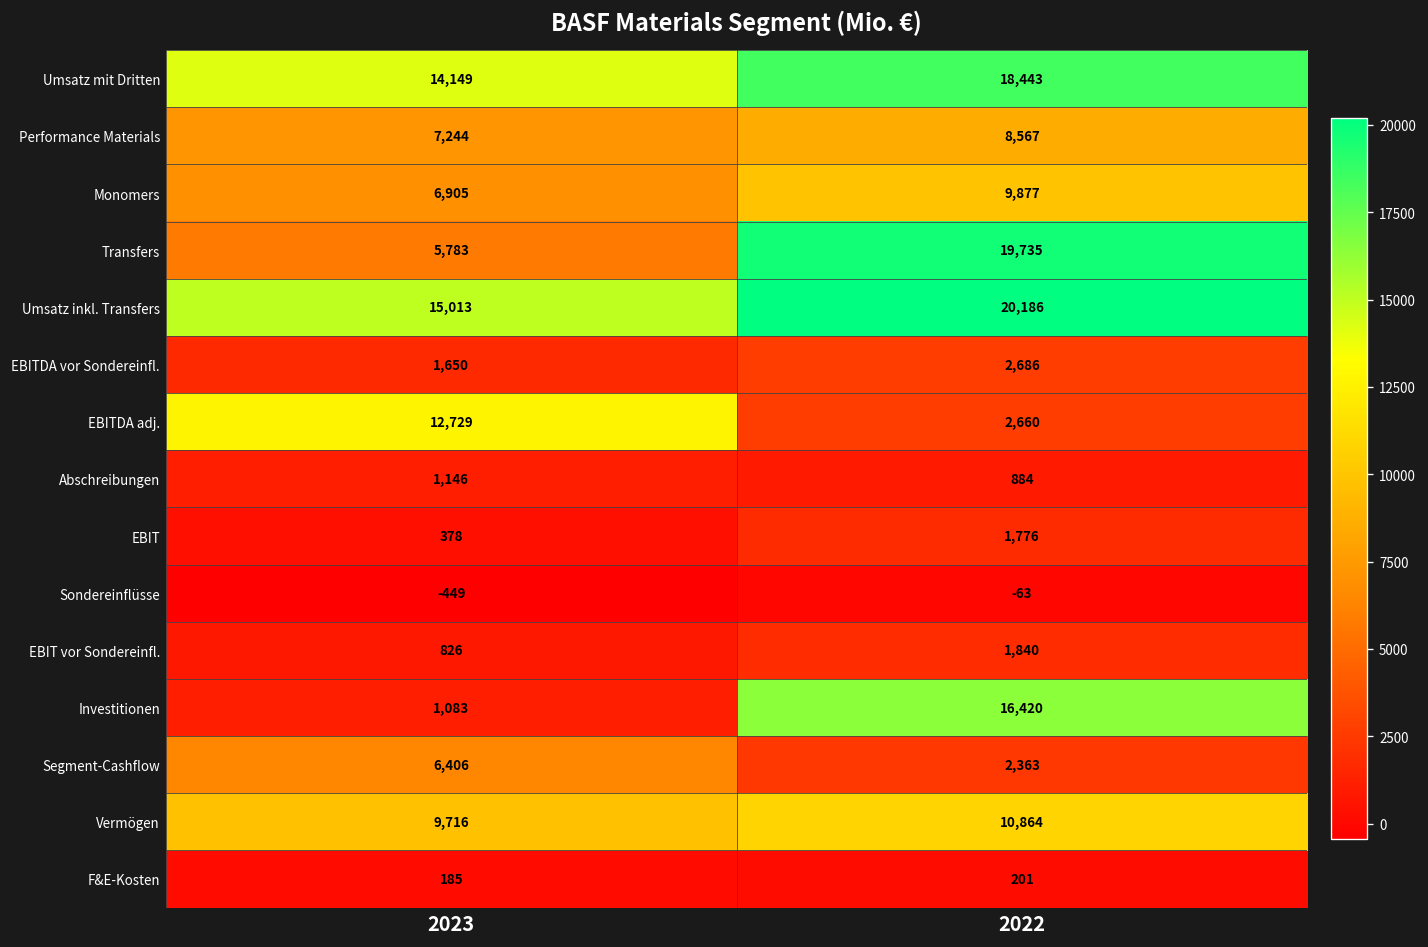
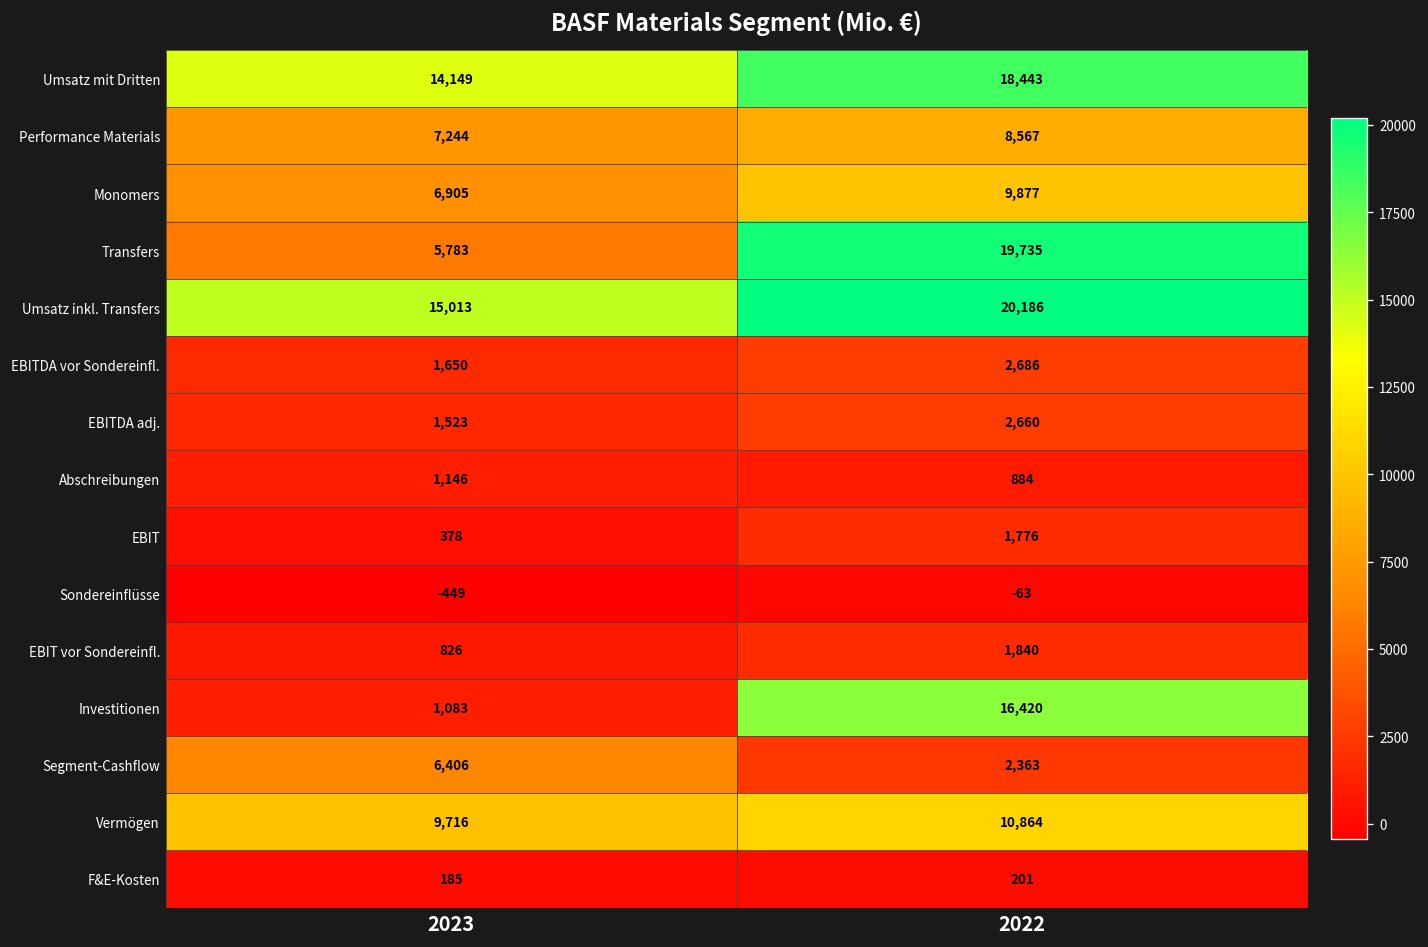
  {
    "Umsatz mit Dritten": {
      "2023": "14,149",
      "2022": "18,443"
    },
    "Performance Materials": {
      "2023": "7,244",
      "2022": "8,567"
    },
    "Monomers": {
      "2023": "6,905",
      "2022": "9,877"
    },
    "Transfers": {
      "2023": "5,783",
      "2022": "19,735"
    },
    "Umsatz inkl. Transfers": {
      "2023": "15,013",
      "2022": "20,186"
    },
    "EBITDA vor Sondereinfl.": {
      "2023": "1,650",
      "2022": "2,686"
    },
    "EBITDA adj.": {
-     "2023": "12,729",
+     "2023": "1,523",
      "2022": "2,660"
    },
    "Abschreibungen": {
      "2023": "1,146",
      "2022": "884"
    },
    "EBIT": {
      "2023": "378",
      "2022": "1,776"
    },
    "Sondereinflüsse": {
      "2023": "-449",
      "2022": "-63"
    },
    "EBIT vor Sondereinfl.": {
      "2023": "826",
      "2022": "1,840"
    },
    "Investitionen": {
      "2023": "1,083",
      "2022": "16,420"
    },
    "Segment-Cashflow": {
      "2023": "6,406",
      "2022": "2,363"
    },
    "Vermögen": {
      "2023": "9,716",
      "2022": "10,864"
    },
    "F&E-Kosten": {
      "2023": "185",
      "2022": "201"
    }
  }
